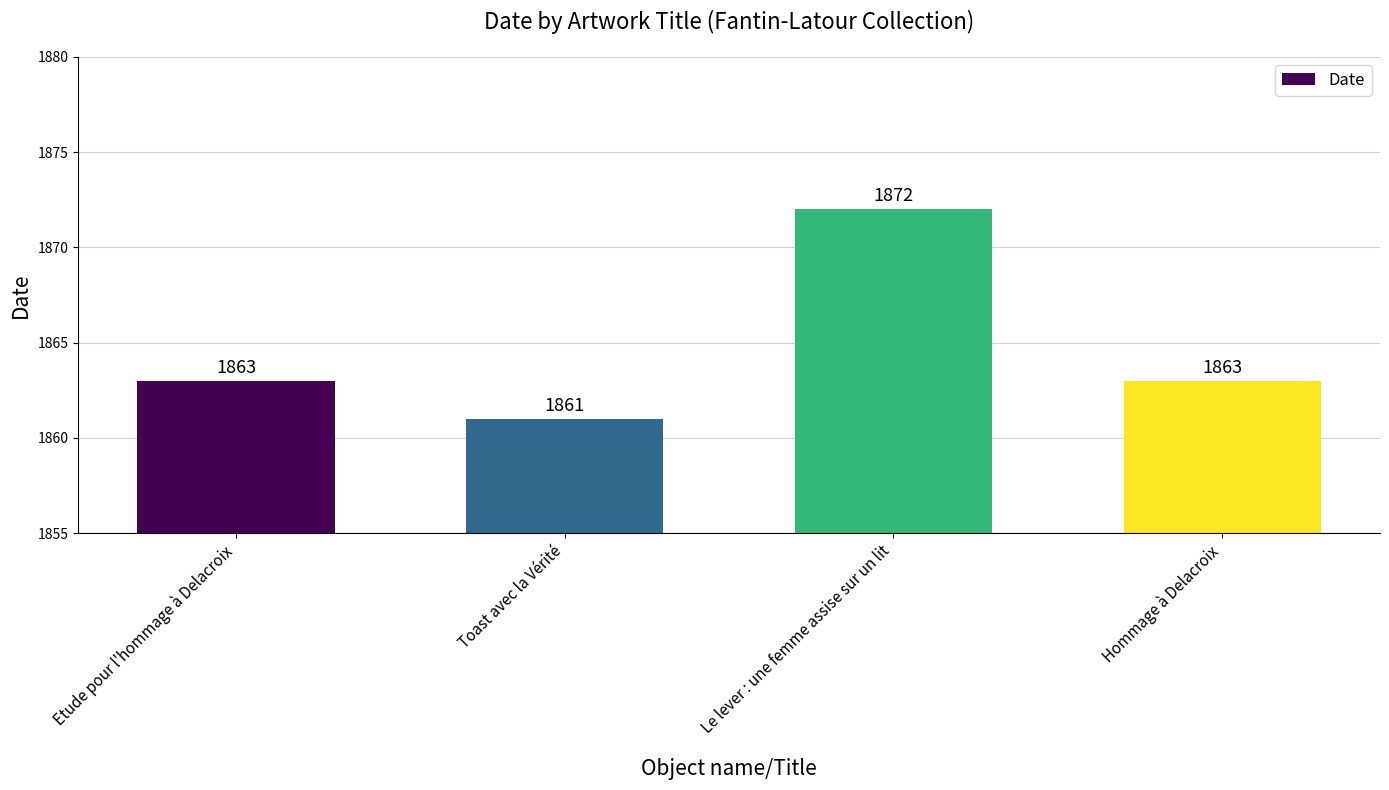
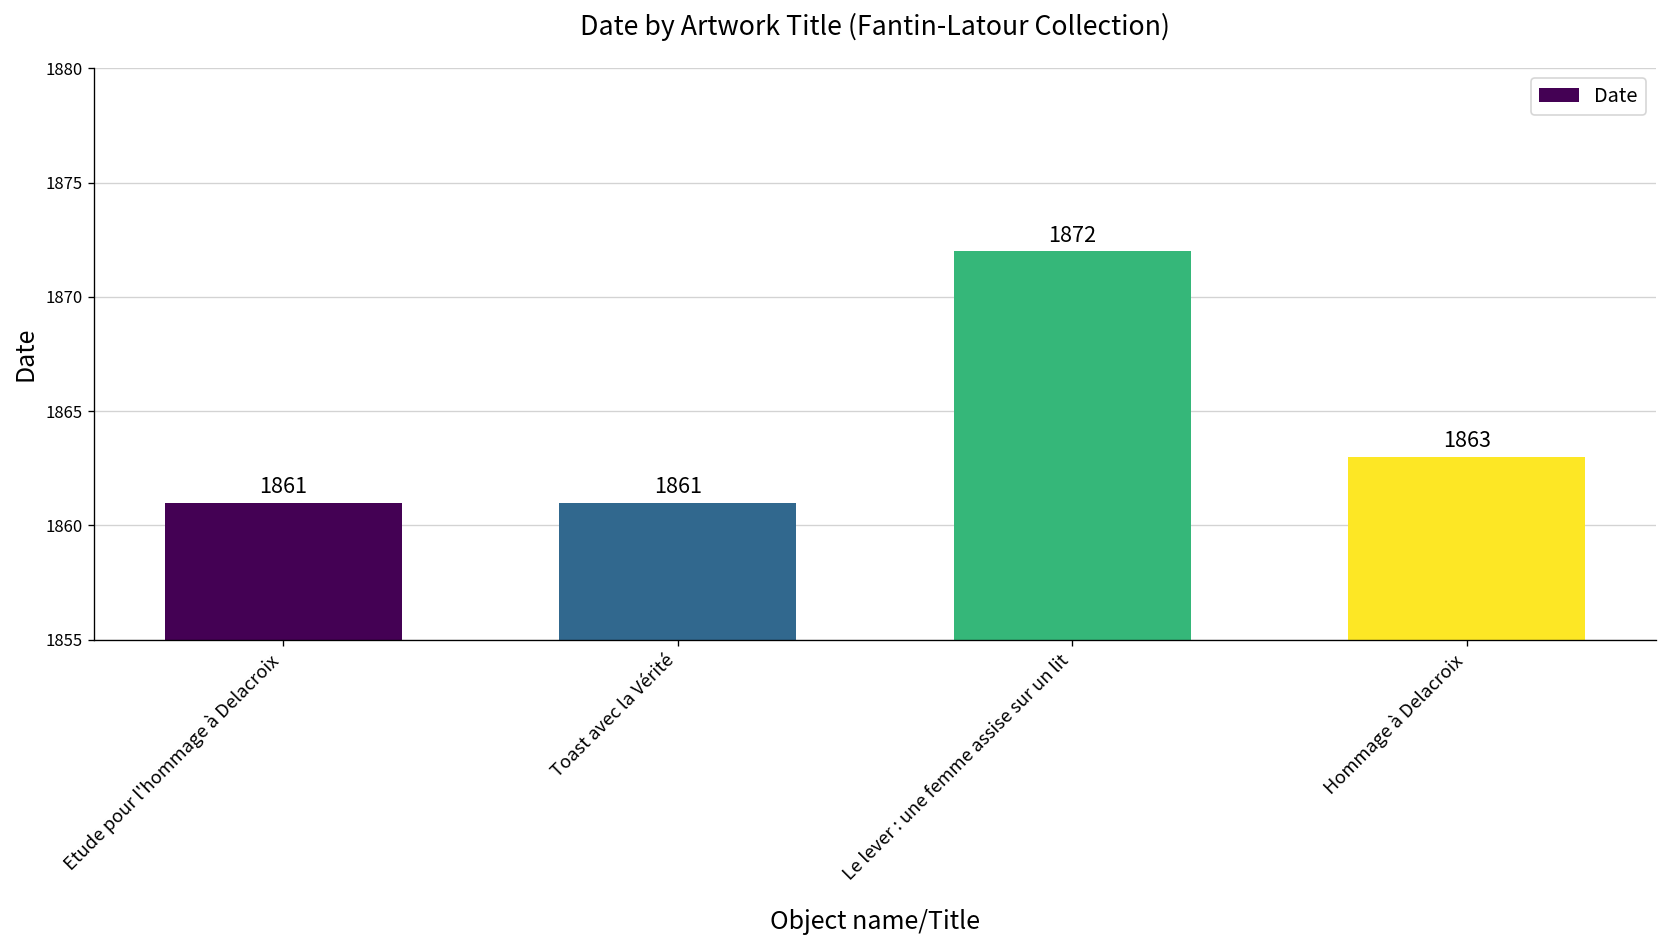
  {
-   "Etude pour l'hommage à Delacroix": 1863,
+   "Etude pour l'hommage à Delacroix": 1861,
    "Toast avec la Vérité": 1861,
    "Le lever : une femme assise sur un lit": 1872,
    "Hommage à Delacroix": 1863
  }
